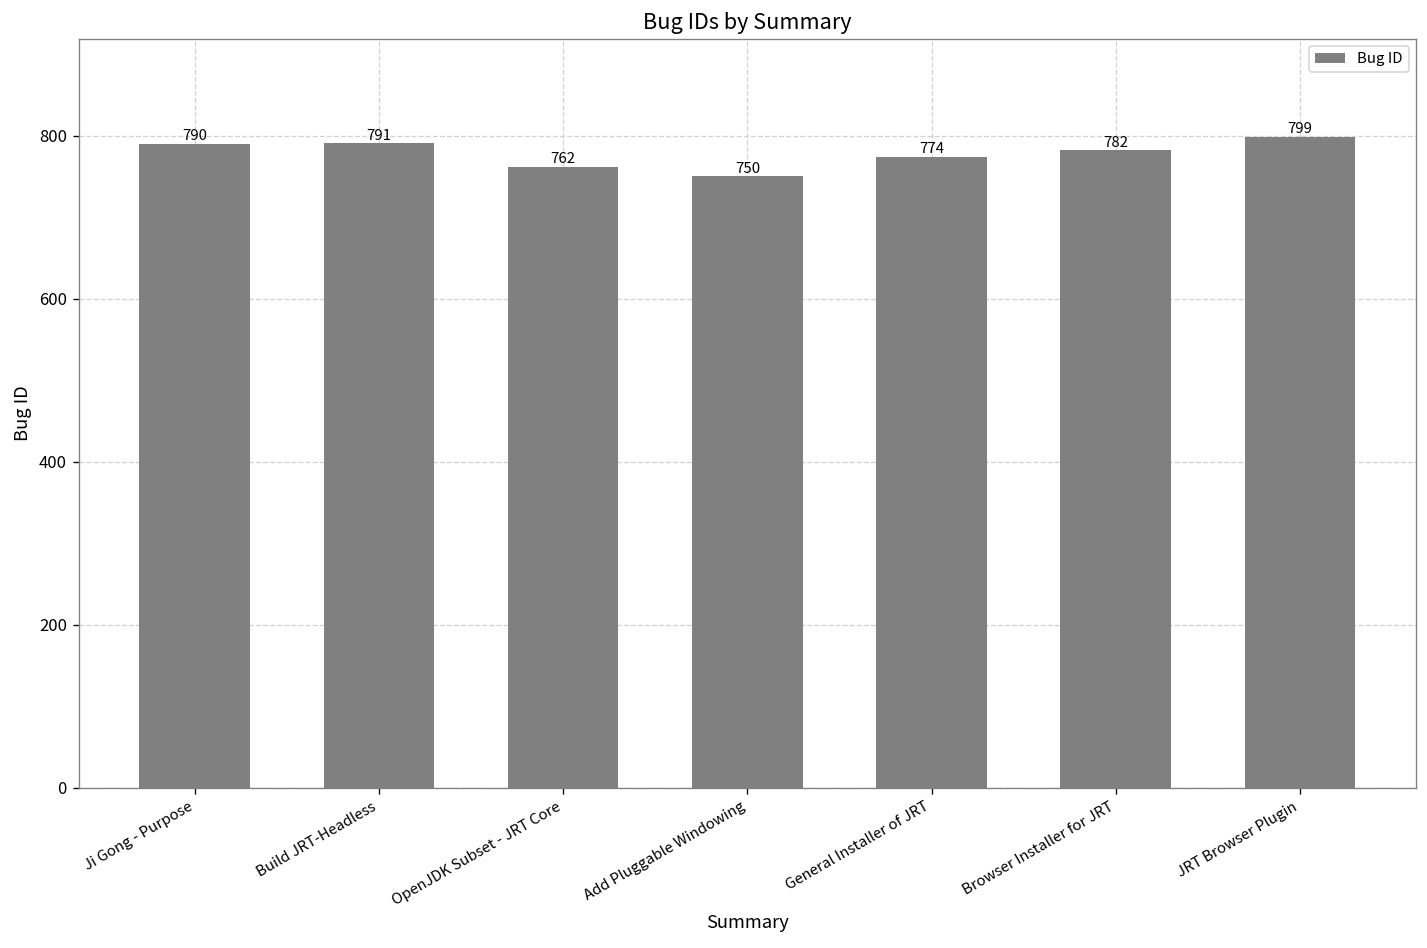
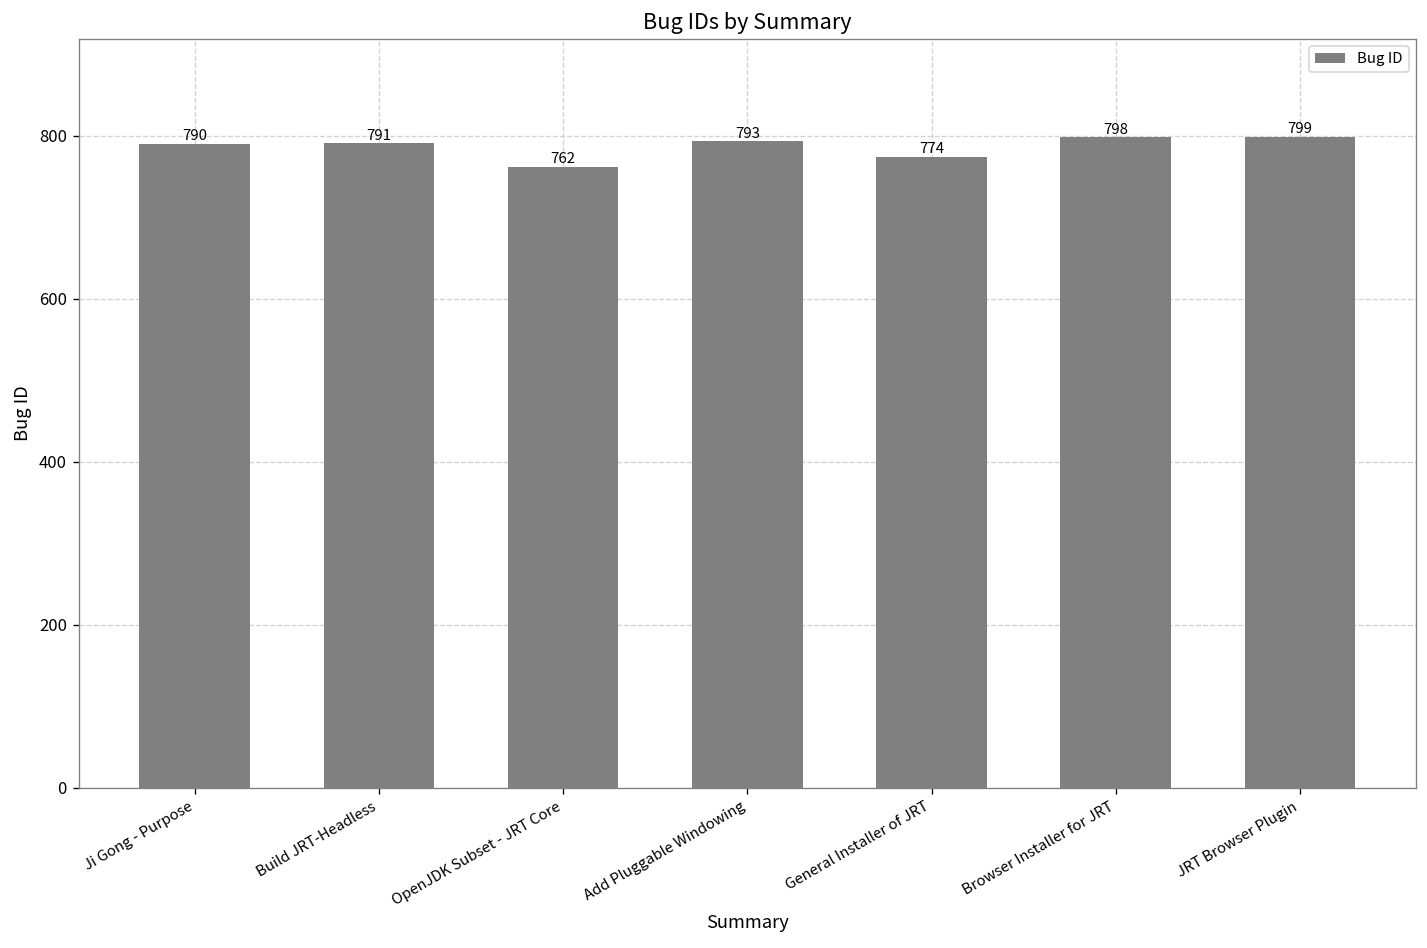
  {
    "Ji Gong - Purpose": 790,
    "Build JRT-Headless": 791,
    "OpenJDK Subset - JRT Core": 762,
-   "Add Pluggable Windowing": 750,
+   "Add Pluggable Windowing": 793,
    "General Installer of JRT": 774,
-   "Browser Installer for JRT": 782,
+   "Browser Installer for JRT": 798,
    "JRT Browser Plugin": 799
  }
